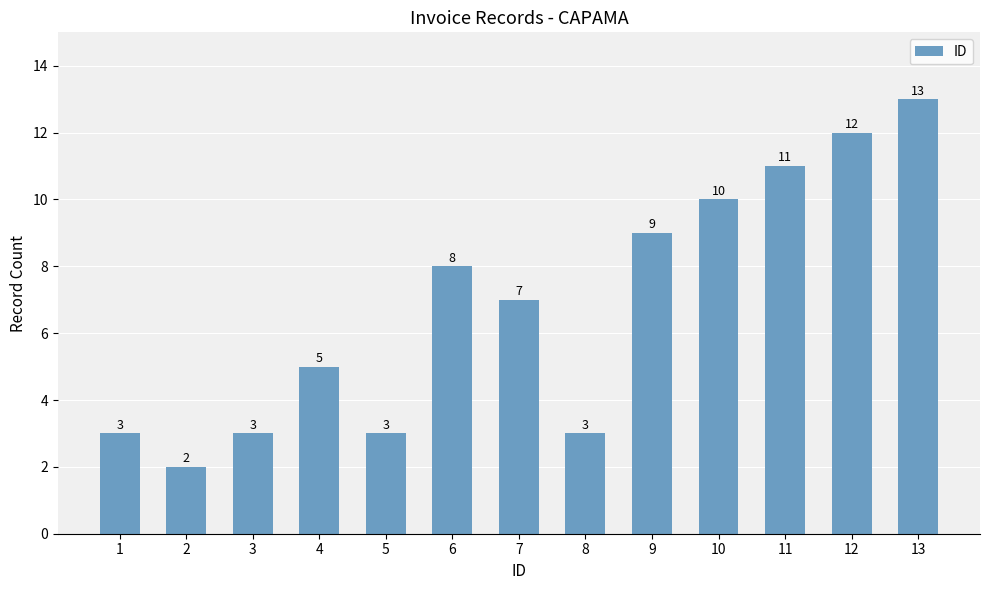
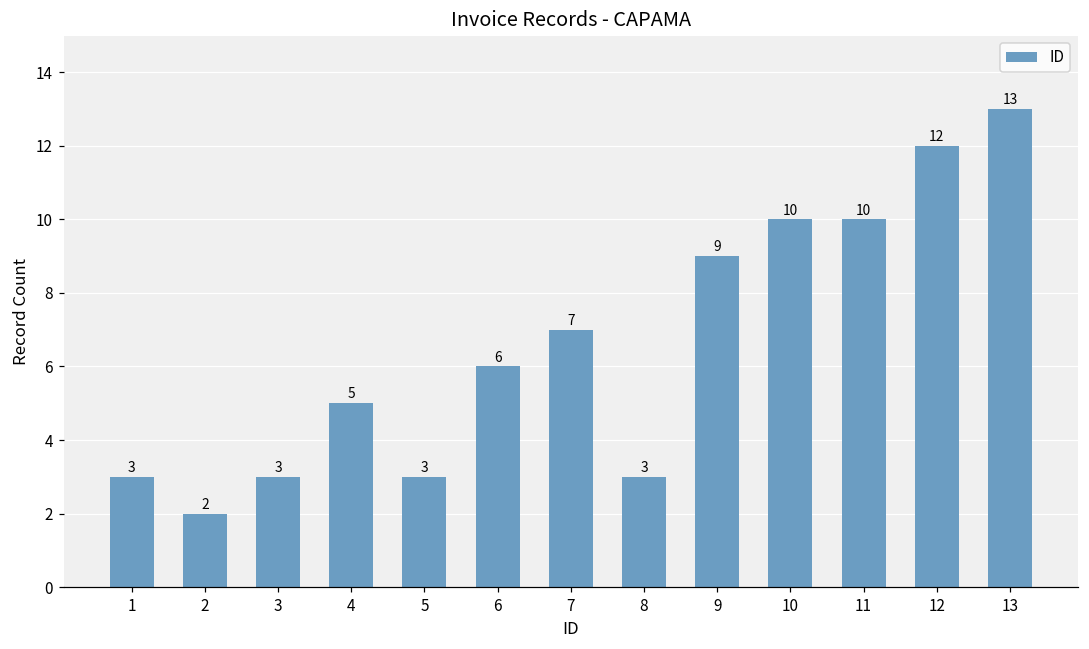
  {
    "1": 3,
    "2": 2,
    "3": 3,
    "4": 5,
    "5": 3,
-   "6": 8,
+   "6": 6,
    "7": 7,
    "8": 3,
    "9": 9,
    "10": 10,
-   "11": 11,
+   "11": 10,
    "12": 12,
    "13": 13
  }
